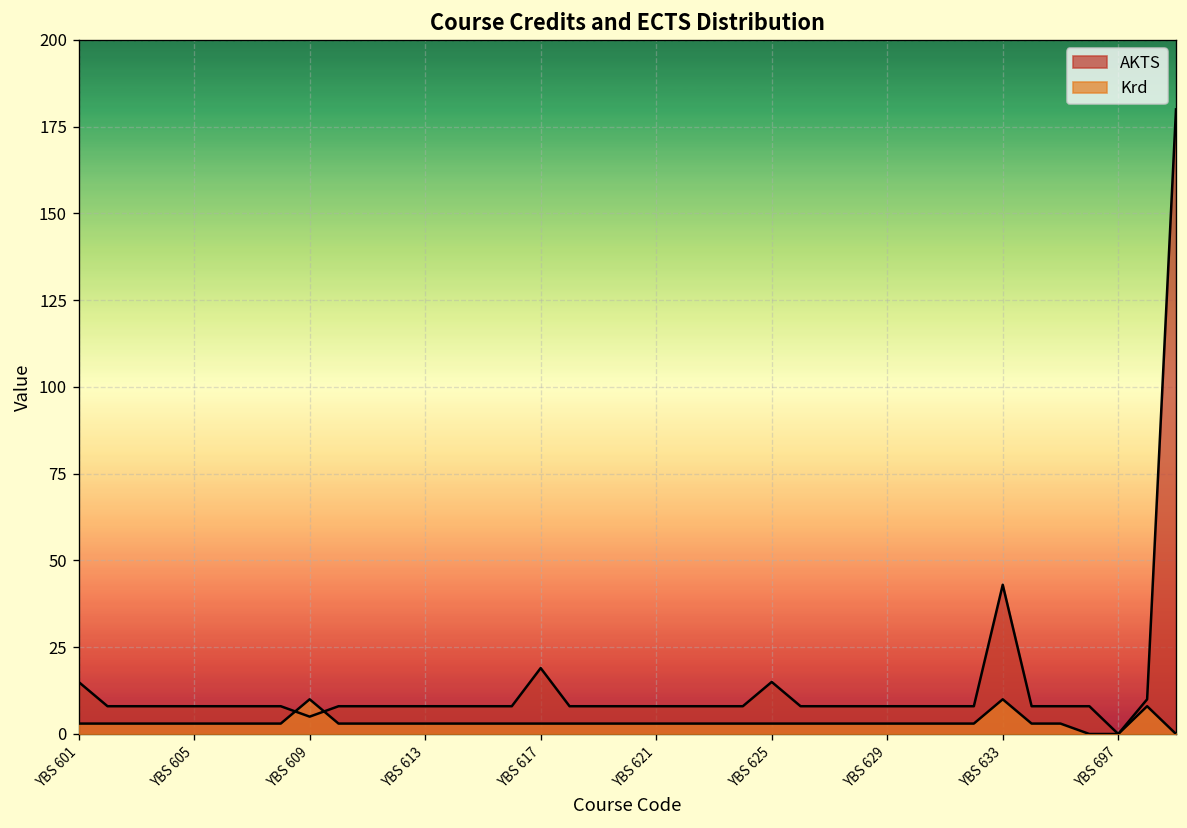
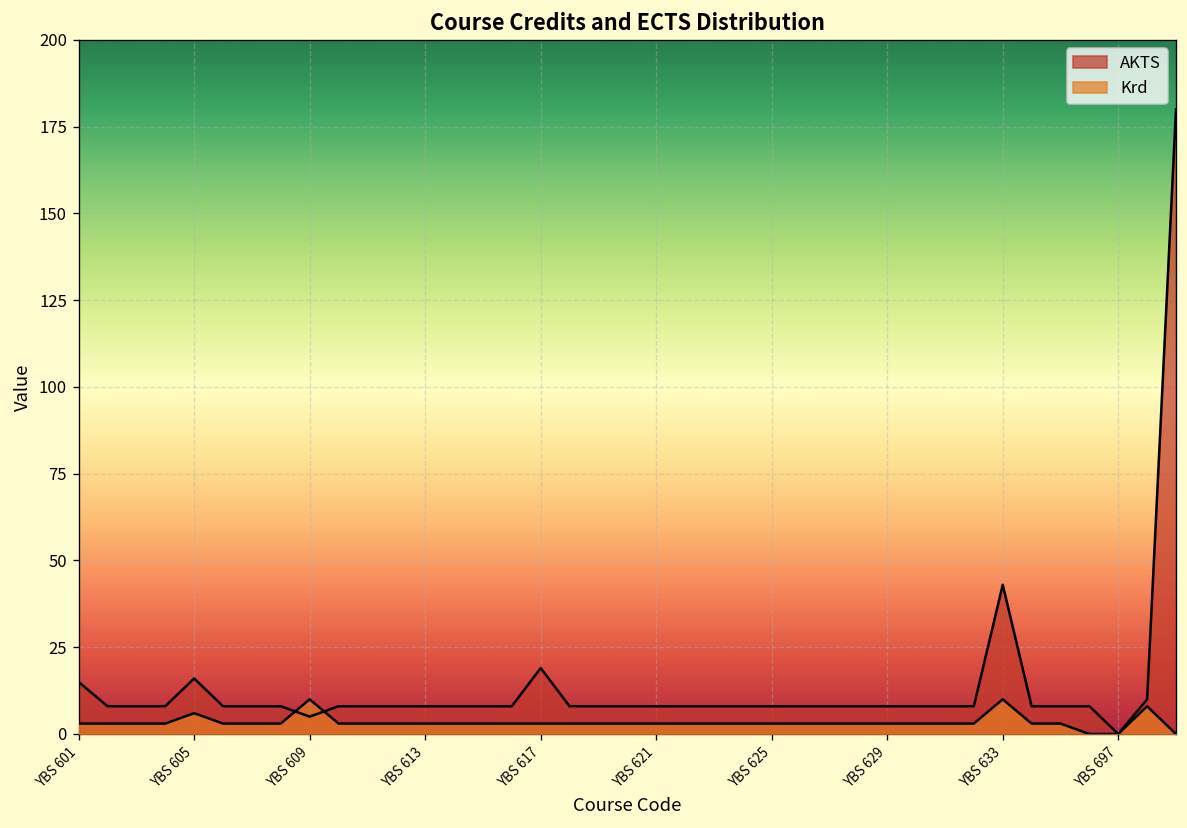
  {
    "AKTS": {
      "YBS 601": 15,
-     "YBS 605": 8,
+     "YBS 605": 16,
      "YBS 609": 5,
      "YBS 613": 8,
      "YBS 617": 19,
      "YBS 621": 8,
-     "YBS 625": 15,
+     "YBS 625": 8,
      "YBS 629": 8,
      "YBS 633": 43
    },
    "Krd": {
      "YBS 601": 3,
-     "YBS 605": 3,
+     "YBS 605": 6,
      "YBS 609": 10,
      "YBS 613": 3,
      "YBS 617": 3,
      "YBS 621": 3,
      "YBS 625": 3,
      "YBS 629": 3,
      "YBS 633": 10
    }
  }
